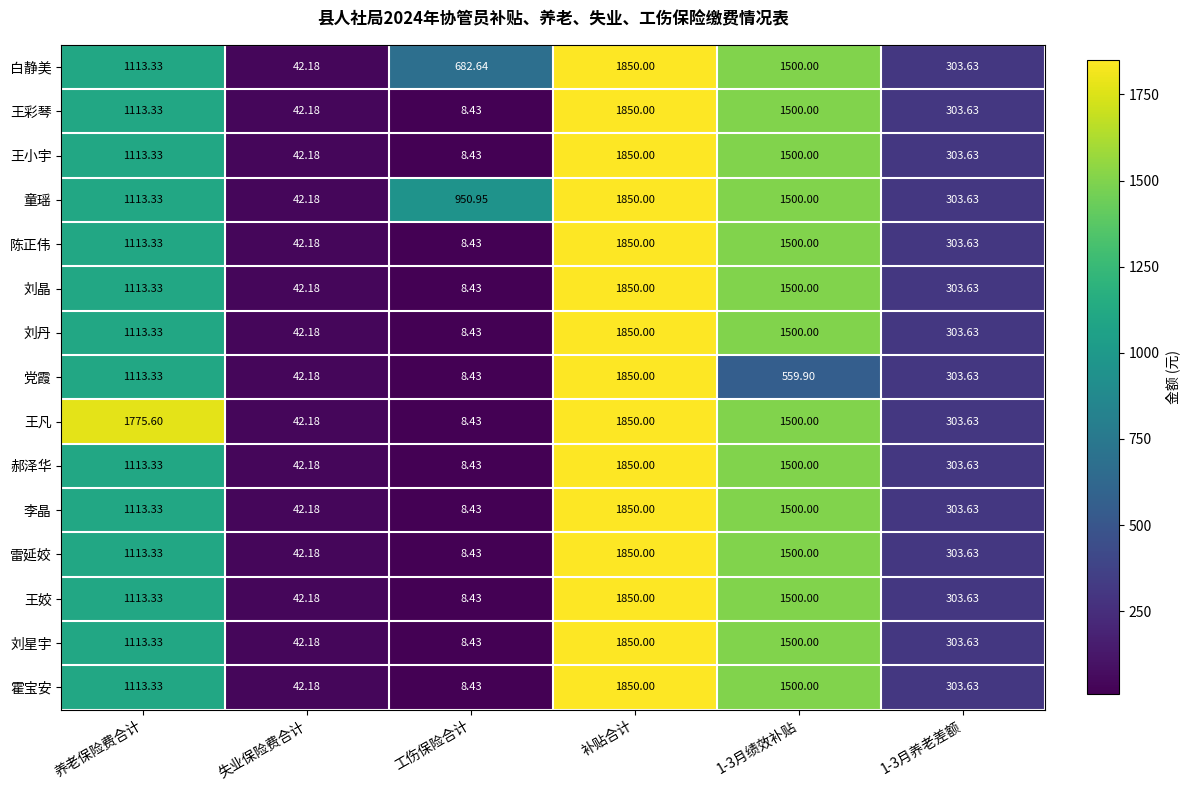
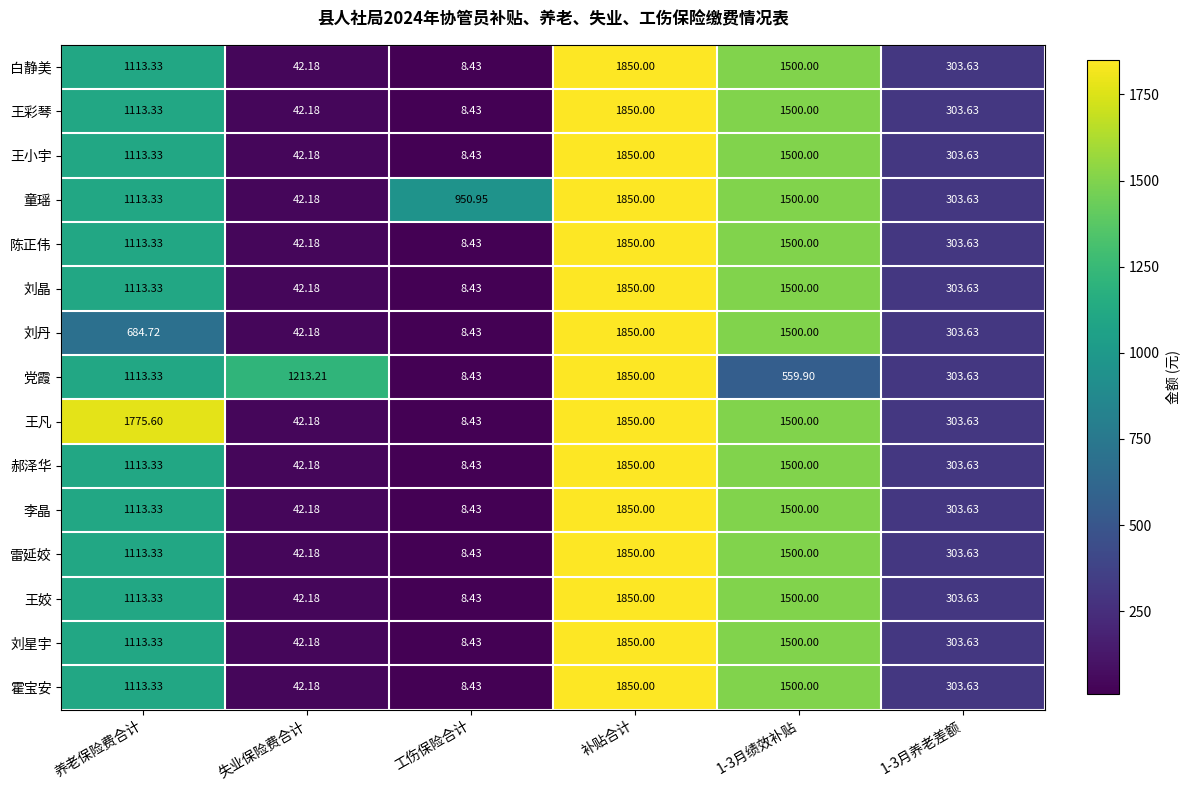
  {
    "白静美": {
      "养老保险费合计": 1113.33,
      "失业保险费合计": 42.18,
-     "工伤保险合计": 682.64,
+     "工伤保险合计": 8.43,
      "补贴合计": 1850.00,
      "1-3月绩效补贴": 1500.00,
      "1-3月养老差额": 303.63
    },
    "王彩琴": {
      "养老保险费合计": 1113.33,
      "失业保险费合计": 42.18,
      "工伤保险合计": 8.43,
      "补贴合计": 1850.00,
      "1-3月绩效补贴": 1500.00,
      "1-3月养老差额": 303.63
    },
    "王小宇": {
      "养老保险费合计": 1113.33,
      "失业保险费合计": 42.18,
      "工伤保险合计": 8.43,
      "补贴合计": 1850.00,
      "1-3月绩效补贴": 1500.00,
      "1-3月养老差额": 303.63
    },
    "童瑶": {
      "养老保险费合计": 1113.33,
      "失业保险费合计": 42.18,
      "工伤保险合计": 950.95,
      "补贴合计": 1850.00,
      "1-3月绩效补贴": 1500.00,
      "1-3月养老差额": 303.63
    },
    "陈正伟": {
      "养老保险费合计": 1113.33,
      "失业保险费合计": 42.18,
      "工伤保险合计": 8.43,
      "补贴合计": 1850.00,
      "1-3月绩效补贴": 1500.00,
      "1-3月养老差额": 303.63
    },
    "刘晶": {
      "养老保险费合计": 1113.33,
      "失业保险费合计": 42.18,
      "工伤保险合计": 8.43,
      "补贴合计": 1850.00,
      "1-3月绩效补贴": 1500.00,
      "1-3月养老差额": 303.63
    },
    "刘丹": {
-     "养老保险费合计": 1113.33,
+     "养老保险费合计": 684.72,
      "失业保险费合计": 42.18,
      "工伤保险合计": 8.43,
      "补贴合计": 1850.00,
      "1-3月绩效补贴": 1500.00,
      "1-3月养老差额": 303.63
    },
    "党霞": {
      "养老保险费合计": 1113.33,
-     "失业保险费合计": 42.18,
+     "失业保险费合计": 1213.21,
      "工伤保险合计": 8.43,
      "补贴合计": 1850.00,
      "1-3月绩效补贴": 559.90,
      "1-3月养老差额": 303.63
    },
    "王凡": {
      "养老保险费合计": 1775.60,
      "失业保险费合计": 42.18,
      "工伤保险合计": 8.43,
      "补贴合计": 1850.00,
      "1-3月绩效补贴": 1500.00,
      "1-3月养老差额": 303.63
    },
    "郝泽华": {
      "养老保险费合计": 1113.33,
      "失业保险费合计": 42.18,
      "工伤保险合计": 8.43,
      "补贴合计": 1850.00,
      "1-3月绩效补贴": 1500.00,
      "1-3月养老差额": 303.63
    },
    "李晶": {
      "养老保险费合计": 1113.33,
      "失业保险费合计": 42.18,
      "工伤保险合计": 8.43,
      "补贴合计": 1850.00,
      "1-3月绩效补贴": 1500.00,
      "1-3月养老差额": 303.63
    },
    "雷延姣": {
      "养老保险费合计": 1113.33,
      "失业保险费合计": 42.18,
      "工伤保险合计": 8.43,
      "补贴合计": 1850.00,
      "1-3月绩效补贴": 1500.00,
      "1-3月养老差额": 303.63
    },
    "王姣": {
      "养老保险费合计": 1113.33,
      "失业保险费合计": 42.18,
      "工伤保险合计": 8.43,
      "补贴合计": 1850.00,
      "1-3月绩效补贴": 1500.00,
      "1-3月养老差额": 303.63
    },
    "刘星宇": {
      "养老保险费合计": 1113.33,
      "失业保险费合计": 42.18,
      "工伤保险合计": 8.43,
      "补贴合计": 1850.00,
      "1-3月绩效补贴": 1500.00,
      "1-3月养老差额": 303.63
    },
    "霍宝安": {
      "养老保险费合计": 1113.33,
      "失业保险费合计": 42.18,
      "工伤保险合计": 8.43,
      "补贴合计": 1850.00,
      "1-3月绩效补贴": 1500.00,
      "1-3月养老差额": 303.63
    }
  }
